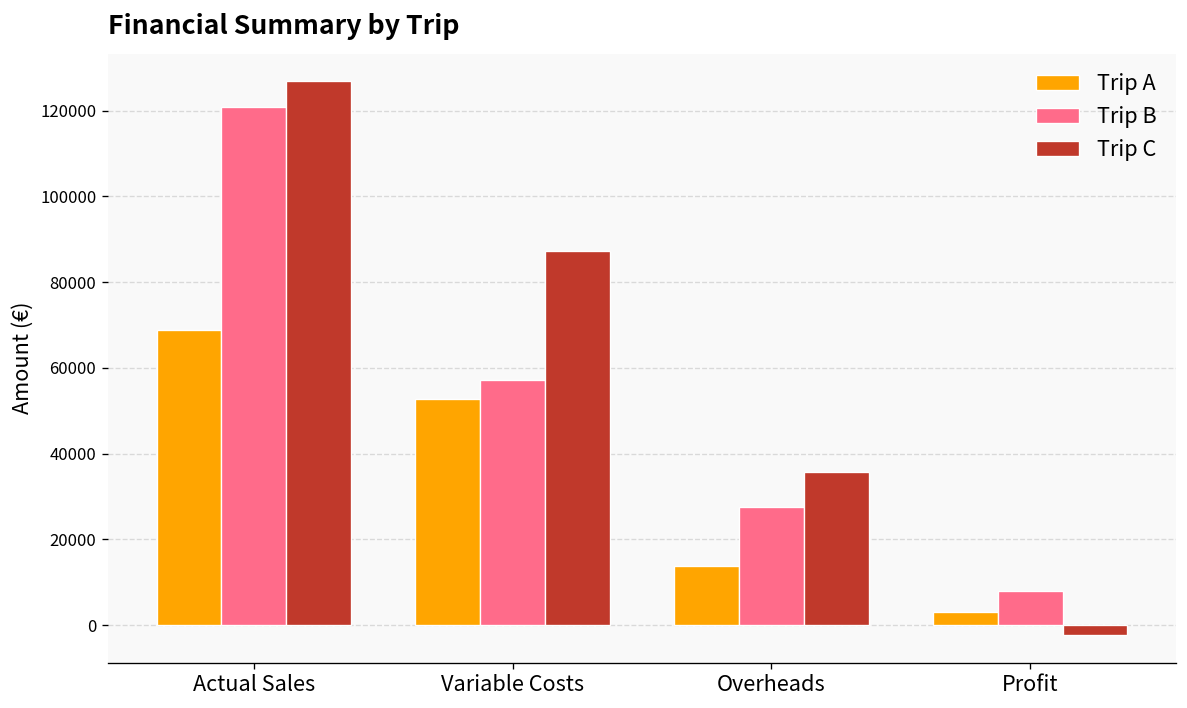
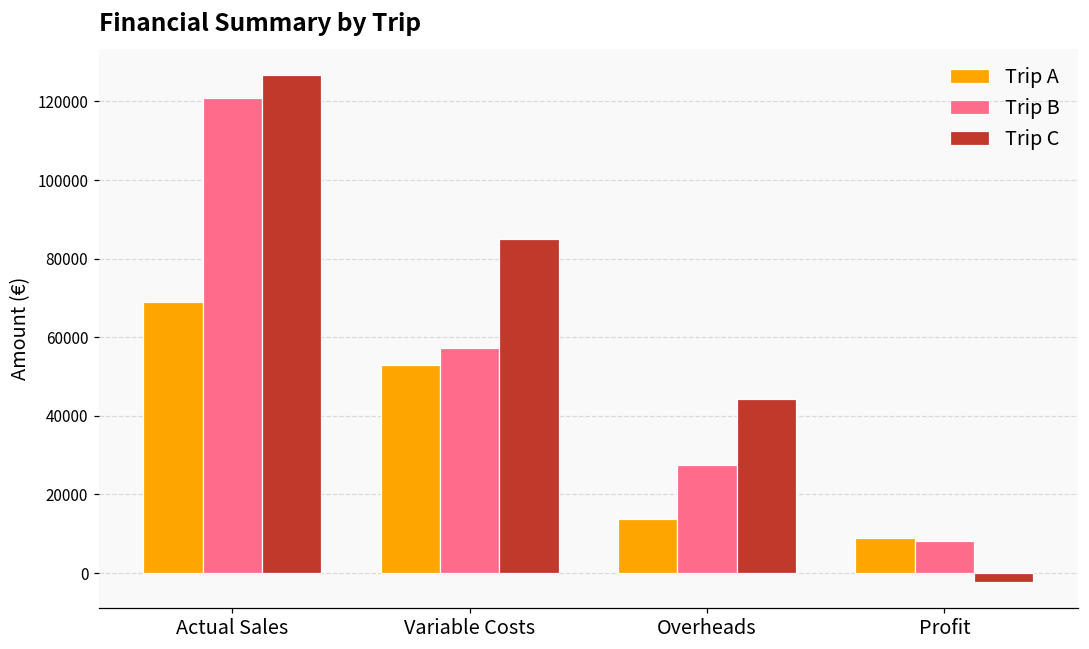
  {
    "Trip A": {
      "Actual Sales": 69000,
      "Variable Costs": 53000,
      "Overheads": 14000,
-     "Profit": 3000
+     "Profit": 9000
    },
    "Trip B": {
      "Actual Sales": 121000,
      "Variable Costs": 57000,
      "Overheads": 28000,
      "Profit": 8000
    },
    "Trip C": {
      "Actual Sales": 127000,
-     "Variable Costs": 87000,
-     "Overheads": 36000,
+     "Variable Costs": 85000,
+     "Overheads": 44000,
      "Profit": -2000
    }
  }
